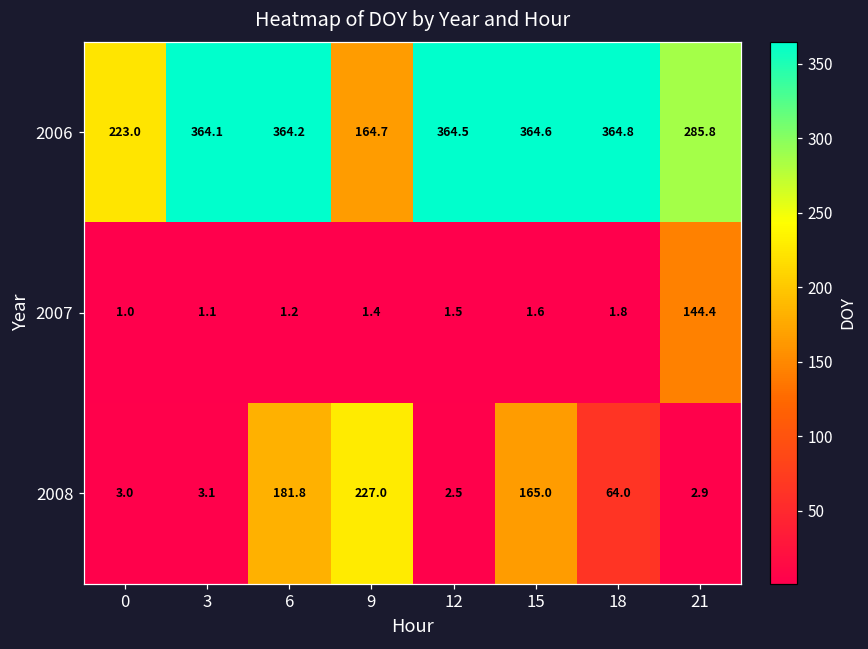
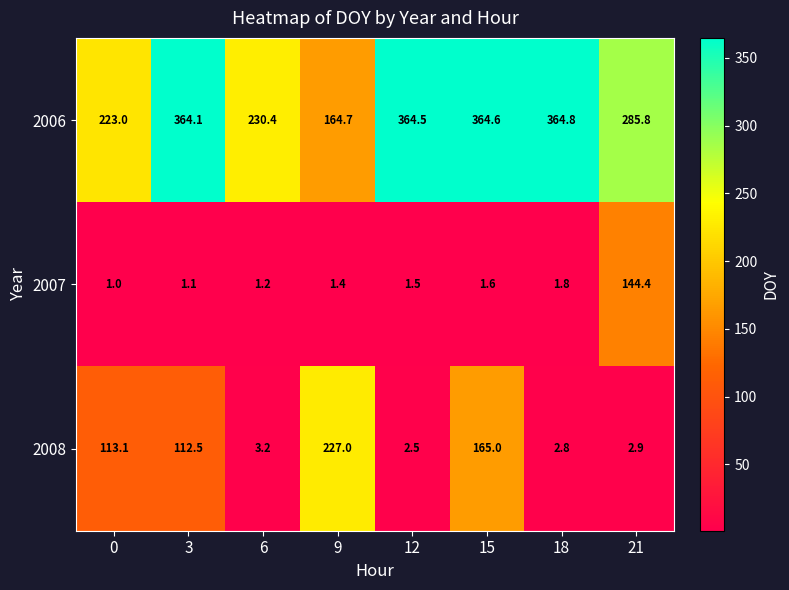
  {
    "2006": {
      "0": 223.0,
      "3": 364.1,
-     "6": 364.2,
+     "6": 230.4,
      "9": 164.7,
      "12": 364.5,
      "15": 364.6,
      "18": 364.8,
      "21": 285.8
    },
    "2007": {
      "0": 1.0,
      "3": 1.1,
      "6": 1.2,
      "9": 1.4,
      "12": 1.5,
      "15": 1.6,
      "18": 1.8,
      "21": 144.4
    },
    "2008": {
-     "0": 3.0,
-     "3": 3.1,
-     "6": 181.8,
+     "0": 113.1,
+     "3": 112.5,
+     "6": 3.2,
      "9": 227.0,
      "12": 2.5,
      "15": 165.0,
-     "18": 64.0,
+     "18": 2.8,
      "21": 2.9
    }
  }
